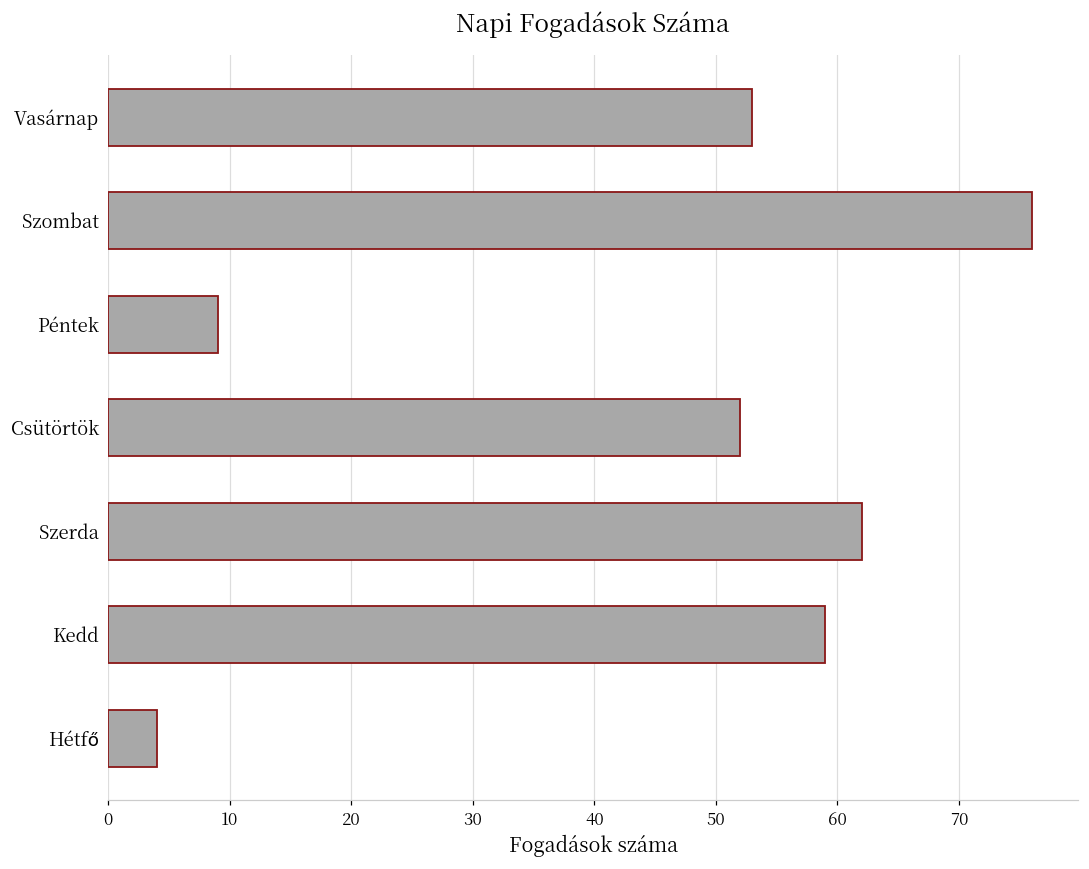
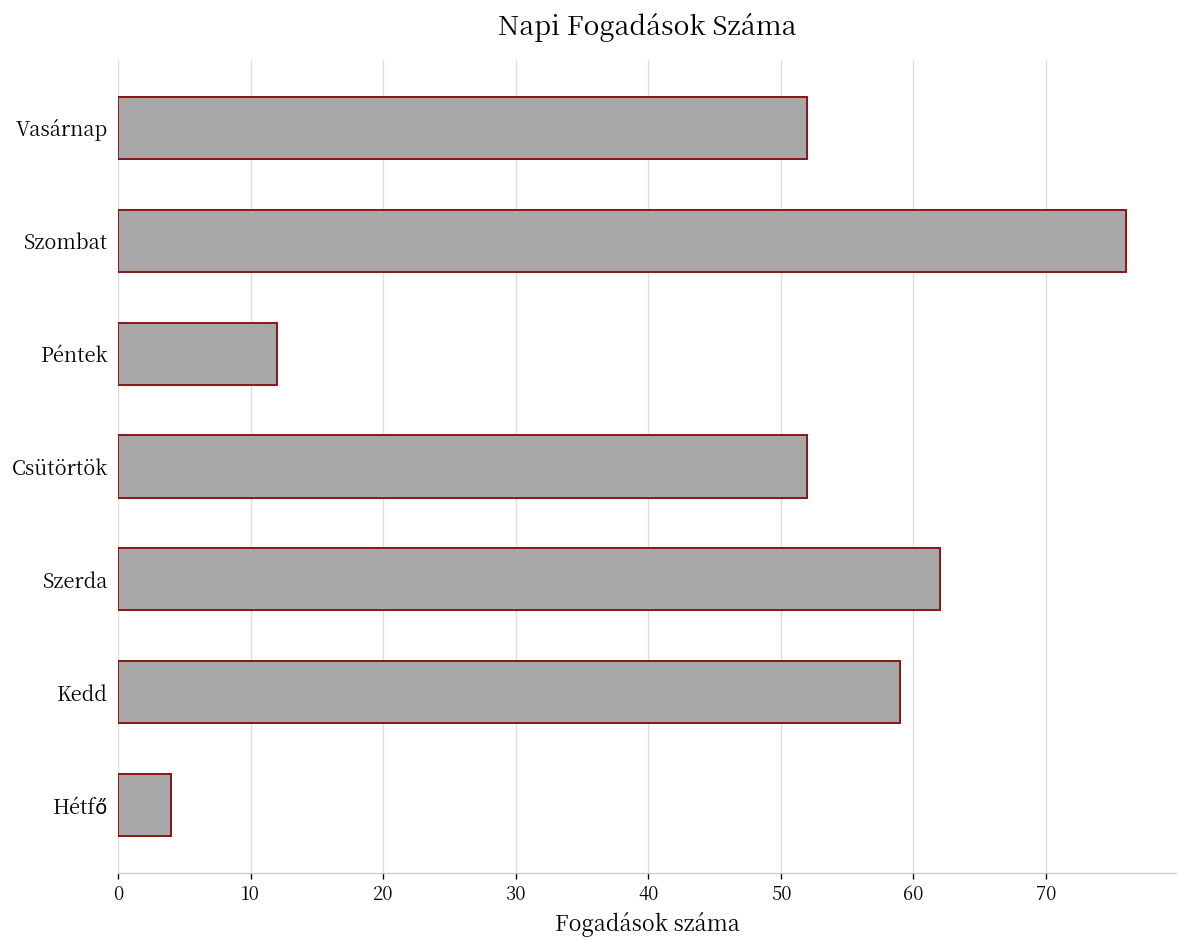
  {
-   "Vasárnap": 53,
+   "Vasárnap": 52,
    "Szombat": 76,
-   "Péntek": 9,
+   "Péntek": 12,
    "Csütörtök": 52,
    "Szerda": 62,
    "Kedd": 59,
    "Hétfő": 4
  }
